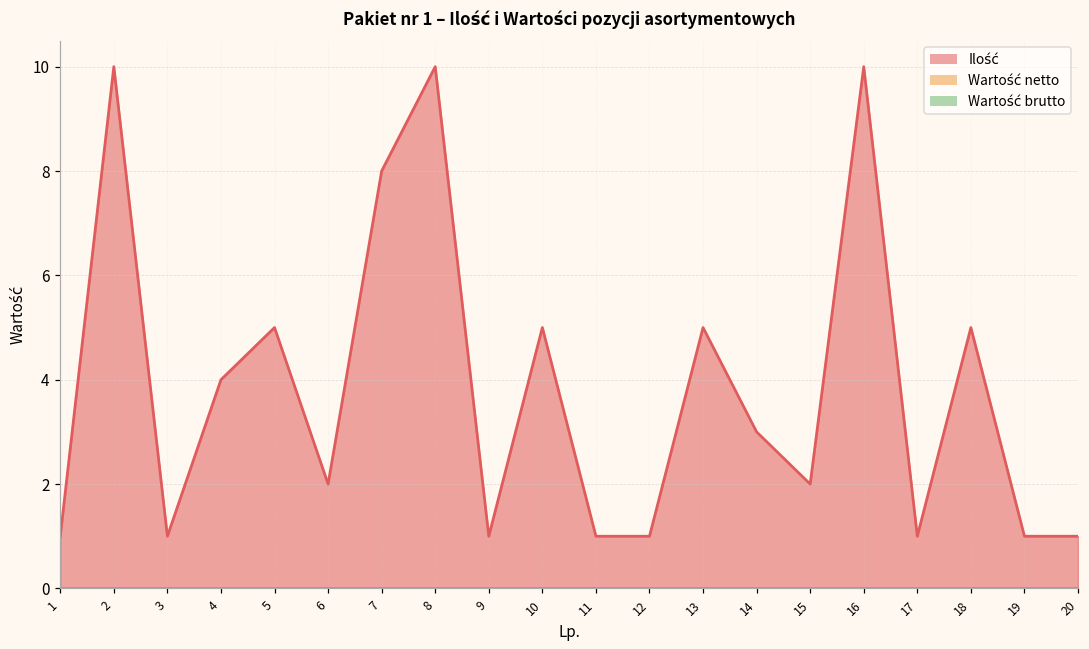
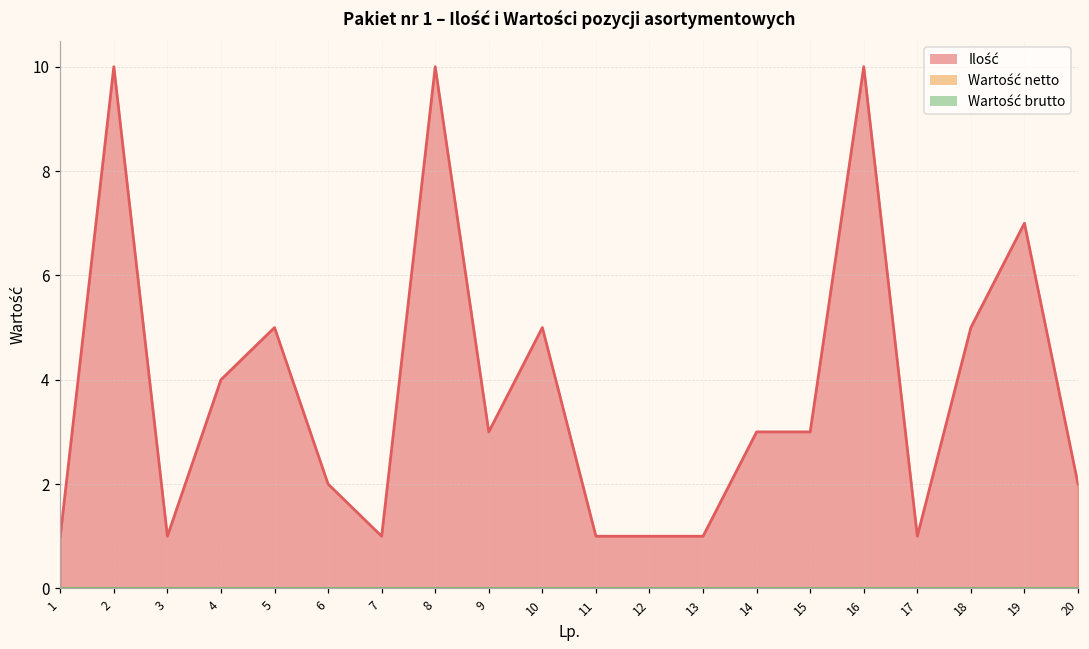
  {
    "Ilość": {
      "1": 1,
      "2": 10,
      "3": 1,
      "4": 4,
      "5": 5,
      "6": 2,
-     "7": 8,
+     "7": 1,
      "8": 10,
-     "9": 1,
+     "9": 3,
      "10": 5,
      "11": 1,
      "12": 1,
-     "13": 5,
+     "13": 1,
      "14": 3,
-     "15": 2,
+     "15": 3,
      "16": 10,
      "17": 1,
      "18": 5,
-     "19": 1,
-     "20": 1
+     "19": 7,
+     "20": 2
    },
    "Wartość brutto": {
      "1": 0,
      "2": 0,
      "3": 0,
      "4": 0,
      "5": 0,
      "6": 0,
      "7": 0,
      "8": 0,
      "9": 0,
      "10": 0,
      "11": 0,
      "12": 0,
      "13": 0,
      "14": 0,
      "15": 0,
      "16": 0,
      "17": 0,
      "18": 0,
      "19": 0,
      "20": 0
    }
  }
